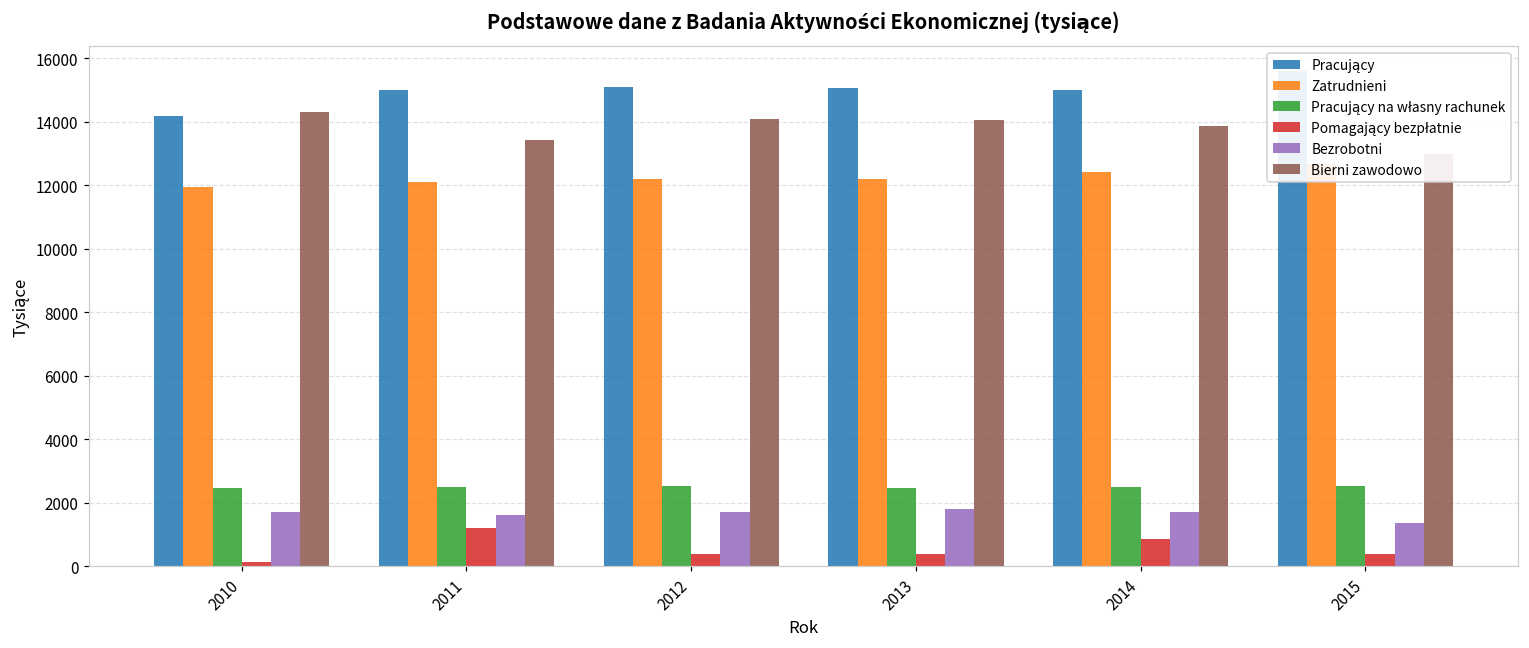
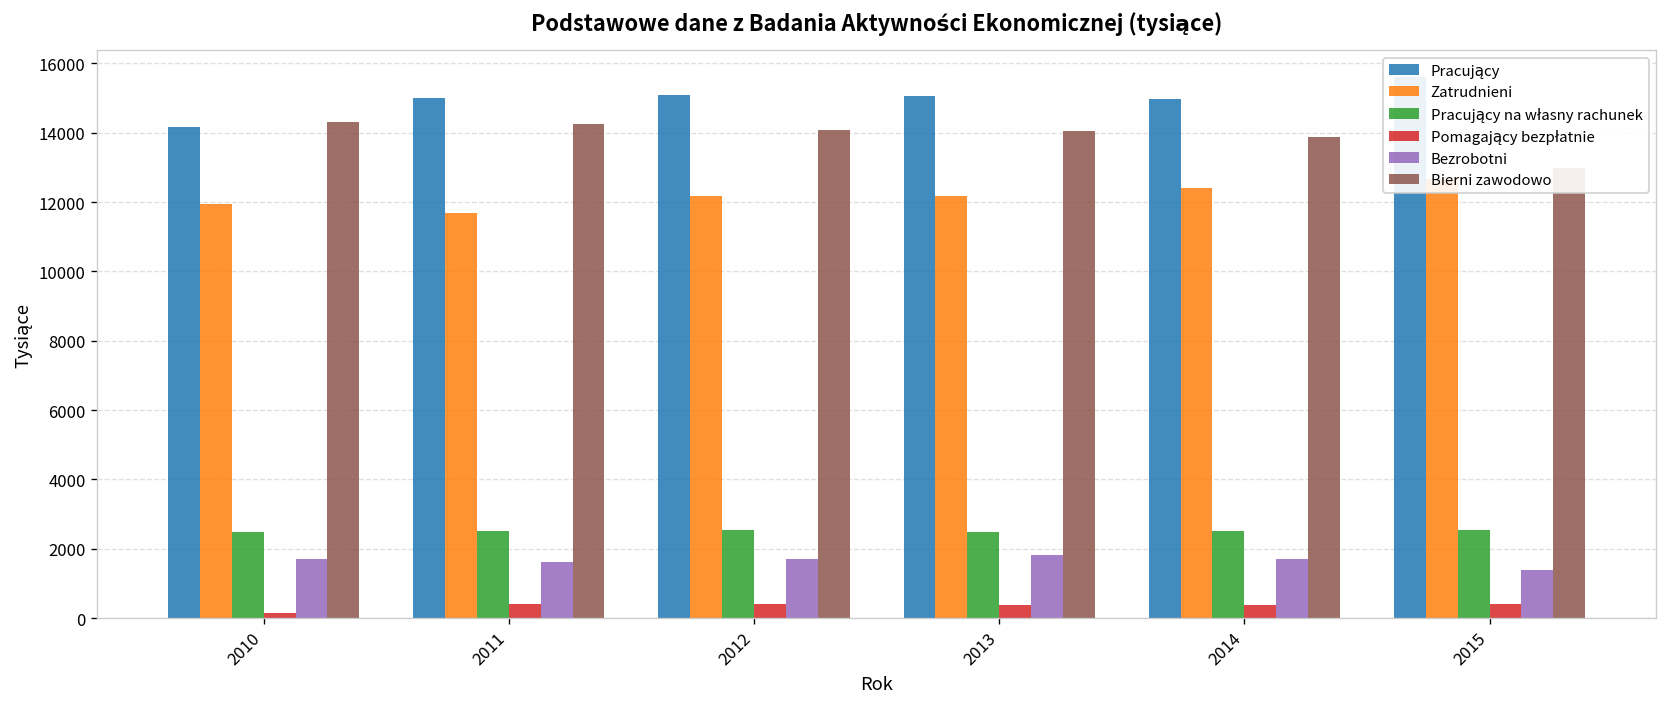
  {
    "Pracujący": {
      "2010": 14200,
      "2011": 15000,
      "2012": 15100,
      "2013": 15100,
      "2014": 15000
    },
    "Zatrudnieni": {
      "2010": 11900,
-     "2011": 12100,
+     "2011": 11700,
      "2012": 12200,
      "2013": 12200,
      "2014": 12400
    },
    "Pracujący na własny rachunek": {
      "2010": 2500,
      "2011": 2500,
      "2012": 2500,
      "2013": 2500,
      "2014": 2500,
      "2015": 2500
    },
    "Pomagający bezpłatnie": {
      "2010": 100,
-     "2011": 1200,
+     "2011": 400,
      "2012": 400,
      "2013": 400,
-     "2014": 900,
+     "2014": 400,
      "2015": 400
    },
    "Bezrobotni": {
      "2010": 1700,
      "2011": 1600,
      "2012": 1700,
      "2013": 1800,
      "2014": 1700,
      "2015": 1400
    },
    "Bierni zawodowo": {
      "2010": 14300,
-     "2011": 13400,
+     "2011": 14300,
      "2012": 14100,
      "2013": 14000,
      "2014": 13900
    }
  }
